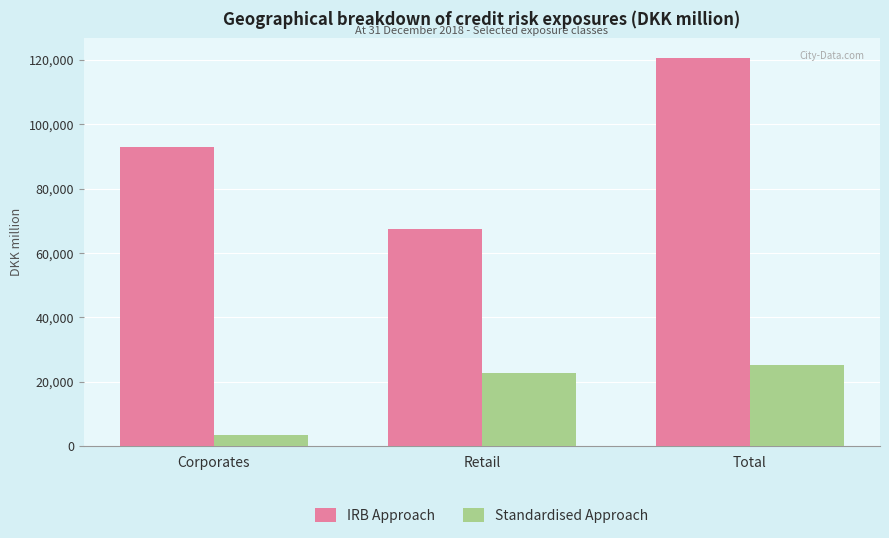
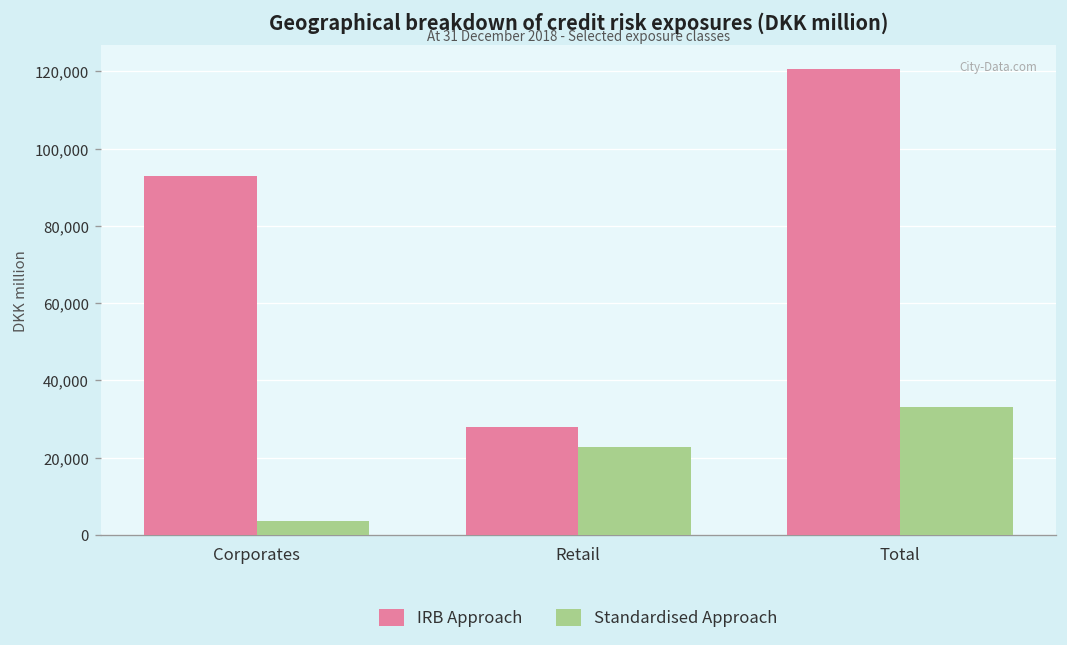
  {
    "IRB Approach": {
      "Corporates": "93,000",
-     "Retail": "67,000",
+     "Retail": "28,000",
      "Total": "121,000"
    },
    "Standardised Approach": {
      "Corporates": "4,000",
      "Retail": "23,000",
-     "Total": "25,000"
+     "Total": "33,000"
    }
  }
